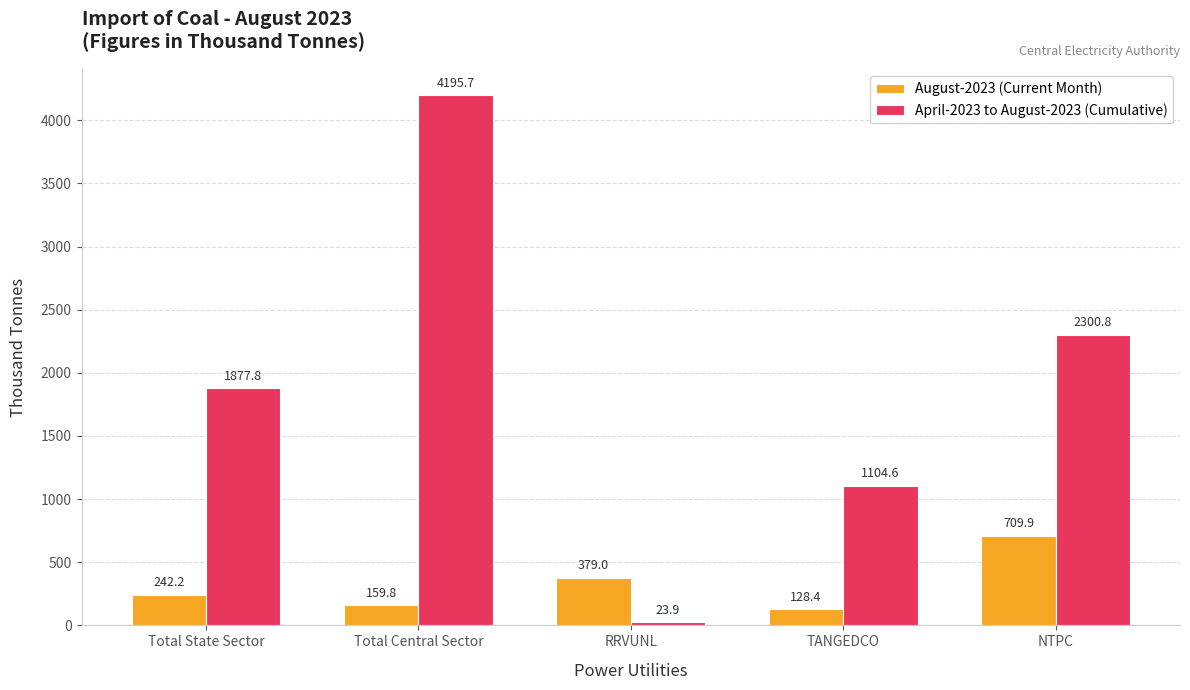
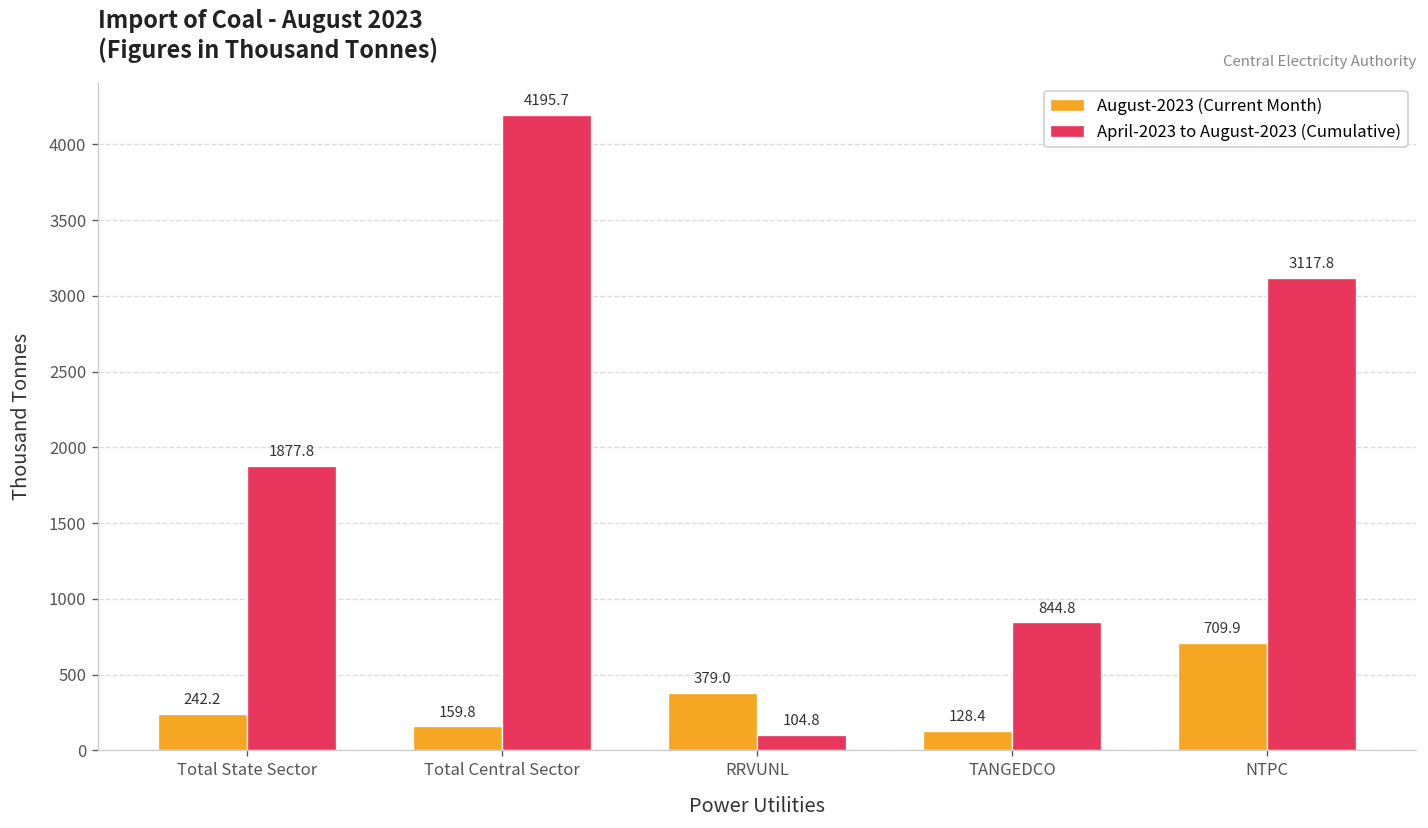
  {
    "August-2023 (Current Month)": {
      "Total State Sector": 242.2,
      "Total Central Sector": 159.8,
      "RRVUNL": 379.0,
      "TANGEDCO": 128.4,
      "NTPC": 709.9
    },
    "April-2023 to August-2023 (Cumulative)": {
      "Total State Sector": 1877.8,
      "Total Central Sector": 4195.7,
-     "RRVUNL": 23.9,
-     "TANGEDCO": 1104.6,
-     "NTPC": 2300.8
+     "RRVUNL": 104.8,
+     "TANGEDCO": 844.8,
+     "NTPC": 3117.8
    }
  }
